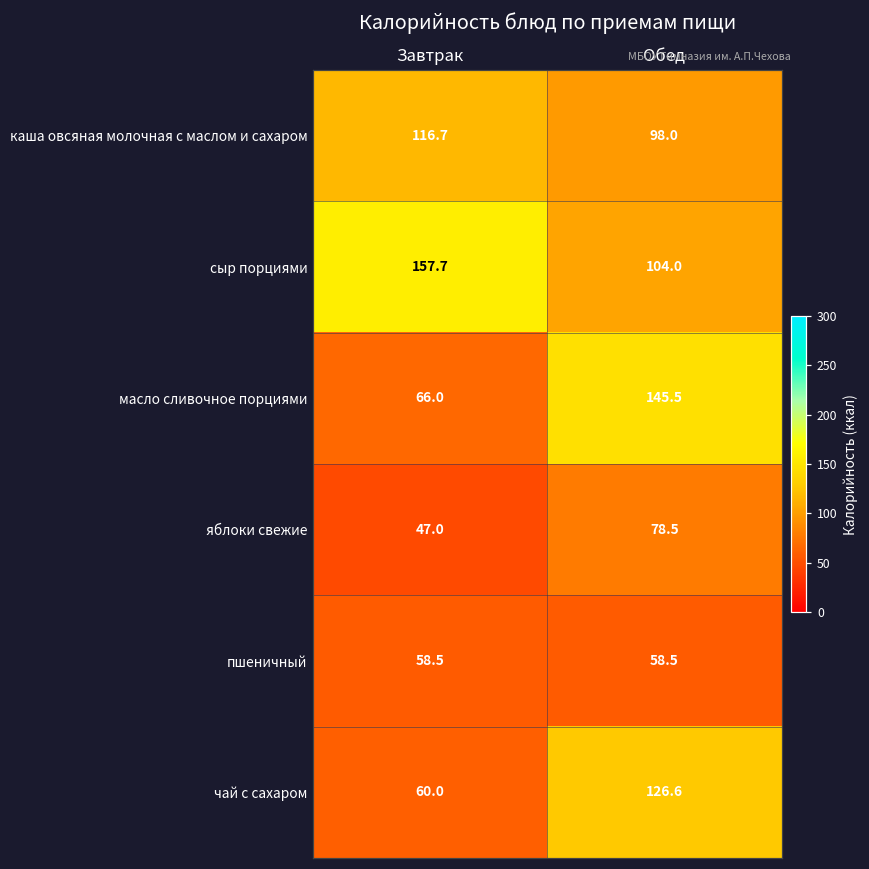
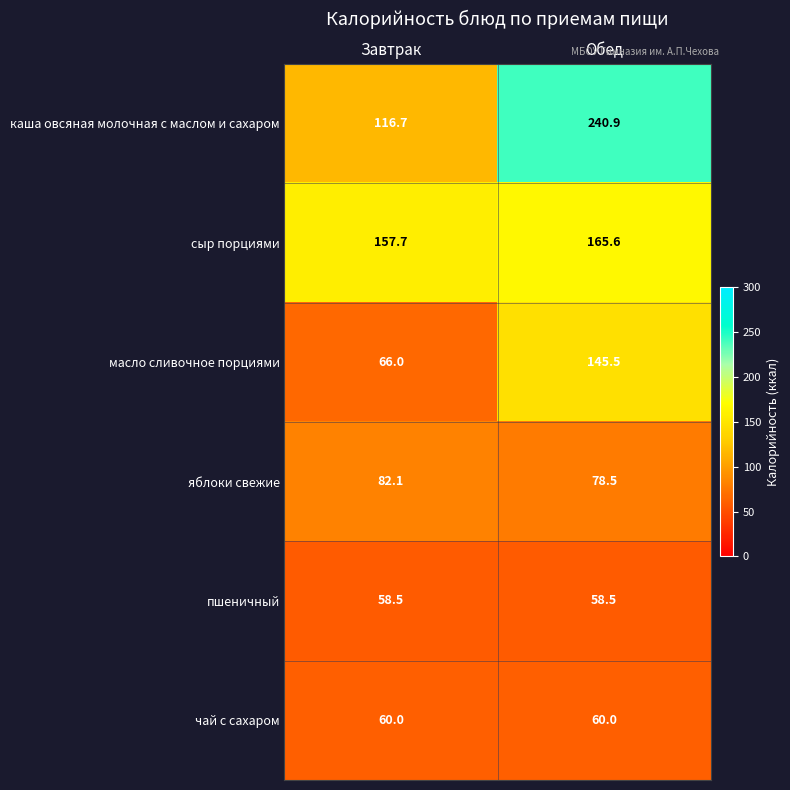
  {
    "каша овсяная молочная с маслом и сахаром": {
      "Завтрак": 116.7,
-     "Обед": 98.0
+     "Обед": 240.9
    },
    "сыр порциями": {
      "Завтрак": 157.7,
-     "Обед": 104.0
+     "Обед": 165.6
    },
    "масло сливочное порциями": {
      "Завтрак": 66.0,
      "Обед": 145.5
    },
    "яблоки свежие": {
-     "Завтрак": 47.0,
+     "Завтрак": 82.1,
      "Обед": 78.5
    },
    "пшеничный": {
      "Завтрак": 58.5,
      "Обед": 58.5
    },
    "чай с сахаром": {
      "Завтрак": 60.0,
-     "Обед": 126.6
+     "Обед": 60.0
    }
  }
